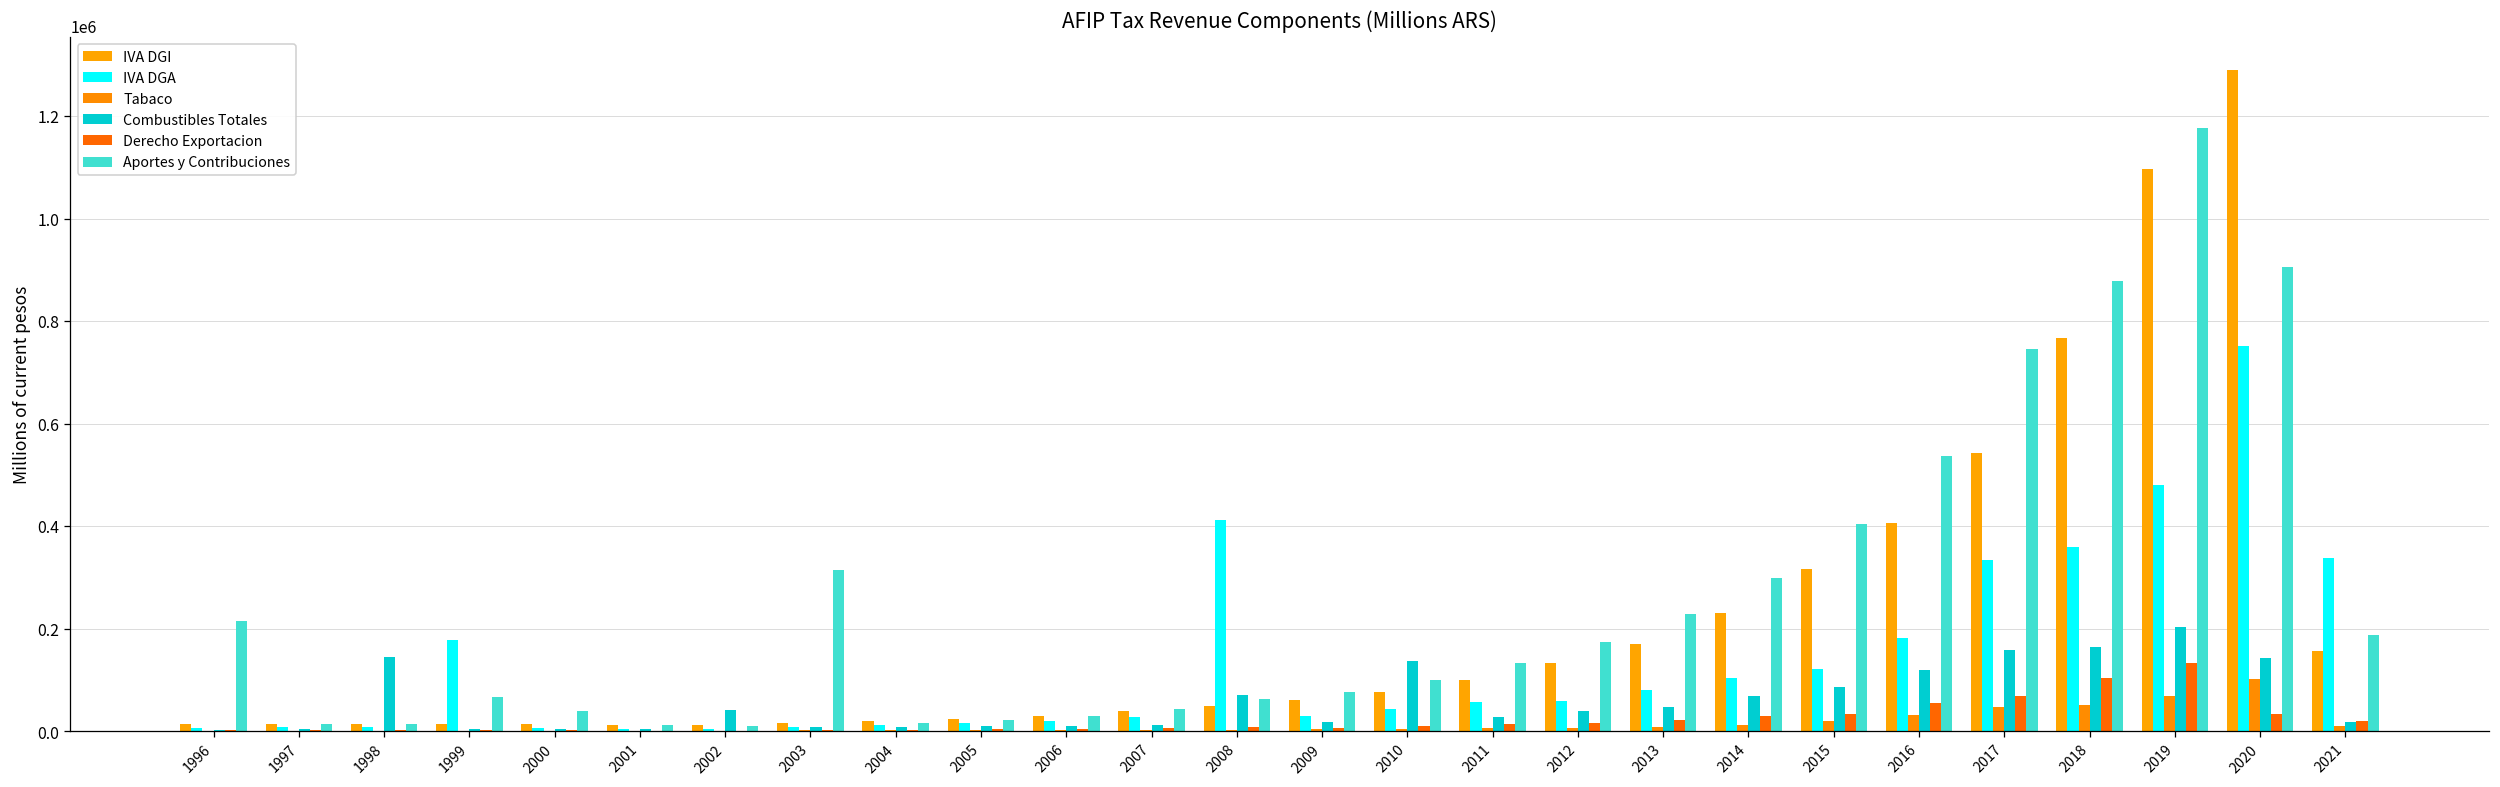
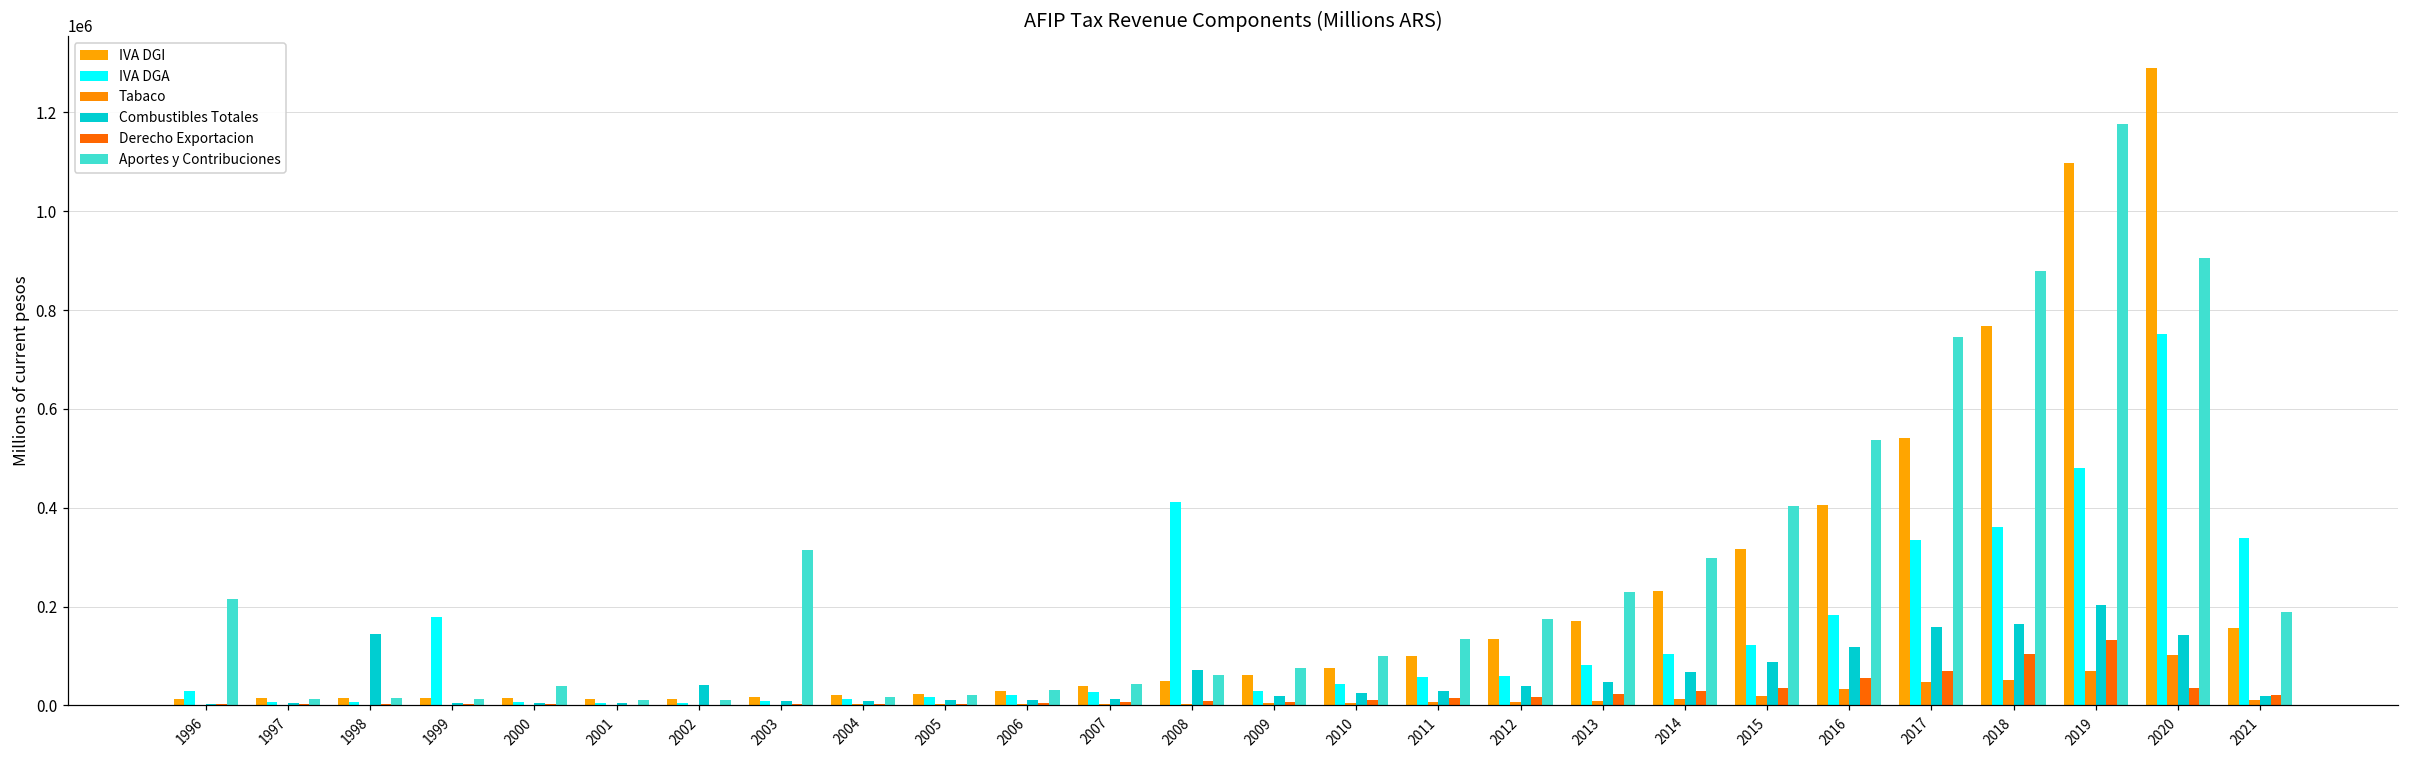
  {
    "IVA DGA": {
-     "1996": 10000,
+     "1996": 30000,
      "1997": 10000,
      "1998": 10000,
      "1999": 180000,
      "2000": 10000,
      "2003": 10000,
      "2004": 10000,
      "2005": 20000,
      "2006": 20000,
      "2007": 30000,
      "2008": 410000,
      "2009": 30000,
      "2010": 40000,
      "2011": 60000,
      "2012": 60000,
      "2013": 80000,
      "2014": 100000,
      "2015": 120000,
      "2016": 180000,
      "2017": 330000,
      "2018": 360000,
      "2019": 480000,
      "2020": 750000,
      "2021": 340000
    },
    "Combustibles Totales": {
      "1998": 140000,
      "2002": 40000,
      "2003": 10000,
      "2004": 10000,
      "2005": 10000,
      "2006": 10000,
      "2007": 10000,
      "2008": 70000,
      "2009": 20000,
-     "2010": 140000,
+     "2010": 20000,
      "2011": 30000,
      "2012": 40000,
      "2013": 50000,
      "2014": 70000,
      "2015": 90000,
      "2016": 120000,
      "2017": 160000,
      "2018": 170000,
      "2019": 200000,
      "2020": 140000,
      "2021": 20000
    },
    "Aportes y Contribuciones": {
      "1996": 220000,
      "1997": 10000,
      "1998": 10000,
-     "1999": 70000,
+     "1999": 10000,
      "2000": 40000,
      "2001": 10000,
      "2002": 10000,
      "2003": 320000,
      "2004": 20000,
      "2005": 20000,
      "2006": 30000,
      "2007": 40000,
      "2008": 60000,
      "2009": 80000,
      "2010": 100000,
      "2011": 130000,
      "2012": 180000,
      "2013": 230000,
      "2014": 300000,
      "2015": 400000,
      "2016": 540000,
      "2017": 750000,
      "2018": 880000,
      "2019": 1180000,
      "2020": 910000,
      "2021": 190000
    }
  }
